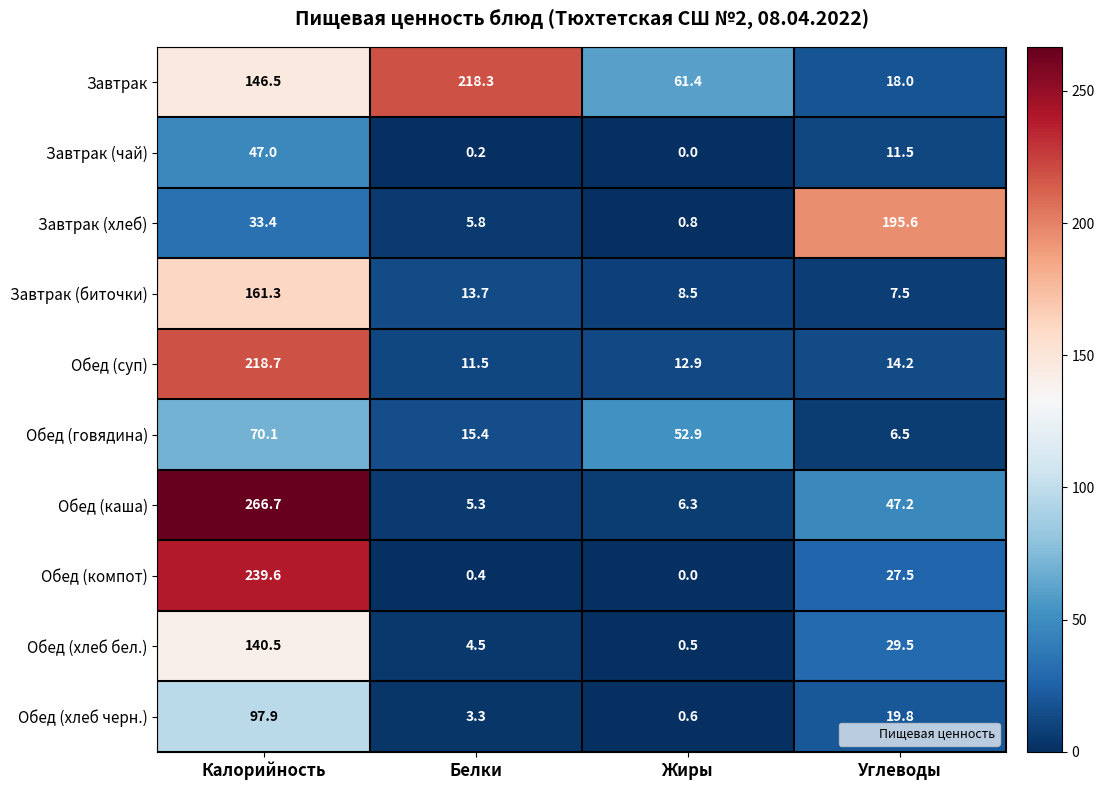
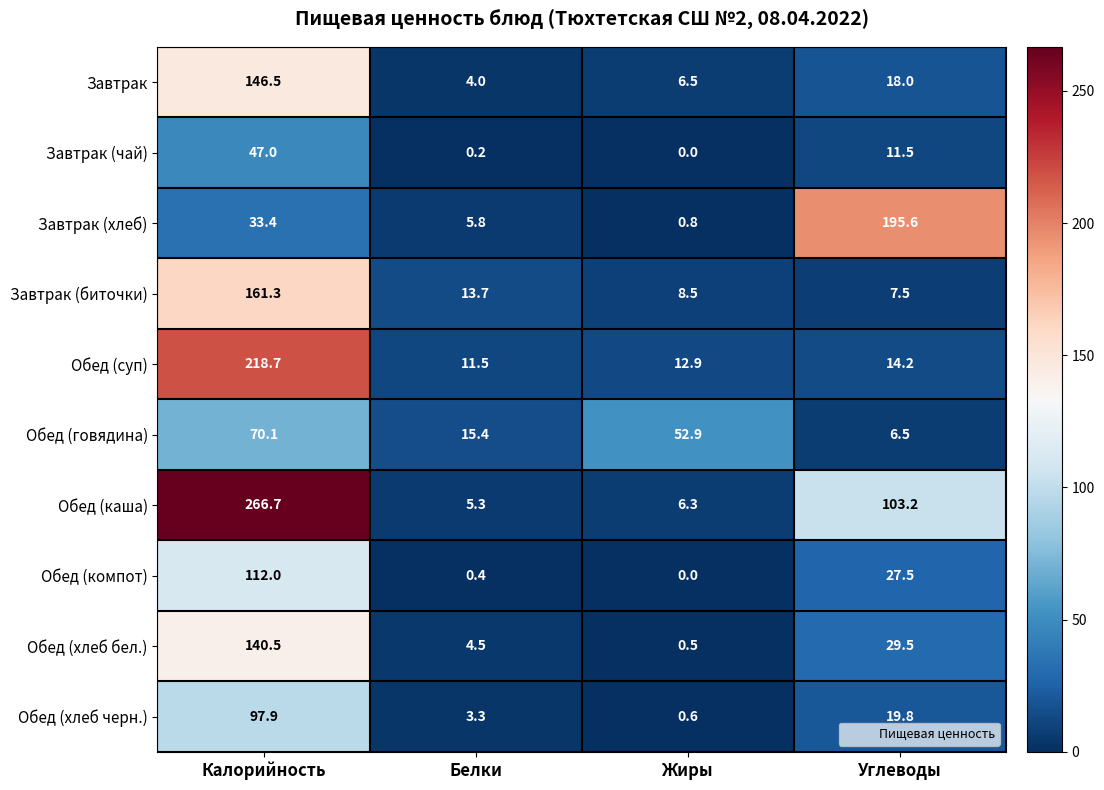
  {
    "Завтрак": {
      "Калорийность": 146.5,
-     "Белки": 218.3,
-     "Жиры": 61.4,
+     "Белки": 4.0,
+     "Жиры": 6.5,
      "Углеводы": 18.0
    },
    "Завтрак (чай)": {
      "Калорийность": 47.0,
      "Белки": 0.2,
      "Жиры": 0.0,
      "Углеводы": 11.5
    },
    "Завтрак (хлеб)": {
      "Калорийность": 33.4,
      "Белки": 5.8,
      "Жиры": 0.8,
      "Углеводы": 195.6
    },
    "Завтрак (биточки)": {
      "Калорийность": 161.3,
      "Белки": 13.7,
      "Жиры": 8.5,
      "Углеводы": 7.5
    },
    "Обед (суп)": {
      "Калорийность": 218.7,
      "Белки": 11.5,
      "Жиры": 12.9,
      "Углеводы": 14.2
    },
    "Обед (говядина)": {
      "Калорийность": 70.1,
      "Белки": 15.4,
      "Жиры": 52.9,
      "Углеводы": 6.5
    },
    "Обед (каша)": {
      "Калорийность": 266.7,
      "Белки": 5.3,
      "Жиры": 6.3,
-     "Углеводы": 47.2
+     "Углеводы": 103.2
    },
    "Обед (компот)": {
-     "Калорийность": 239.6,
+     "Калорийность": 112.0,
      "Белки": 0.4,
      "Жиры": 0.0,
      "Углеводы": 27.5
    },
    "Обед (хлеб бел.)": {
      "Калорийность": 140.5,
      "Белки": 4.5,
      "Жиры": 0.5,
      "Углеводы": 29.5
    },
    "Обед (хлеб черн.)": {
      "Калорийность": 97.9,
      "Белки": 3.3,
      "Жиры": 0.6
    }
  }
